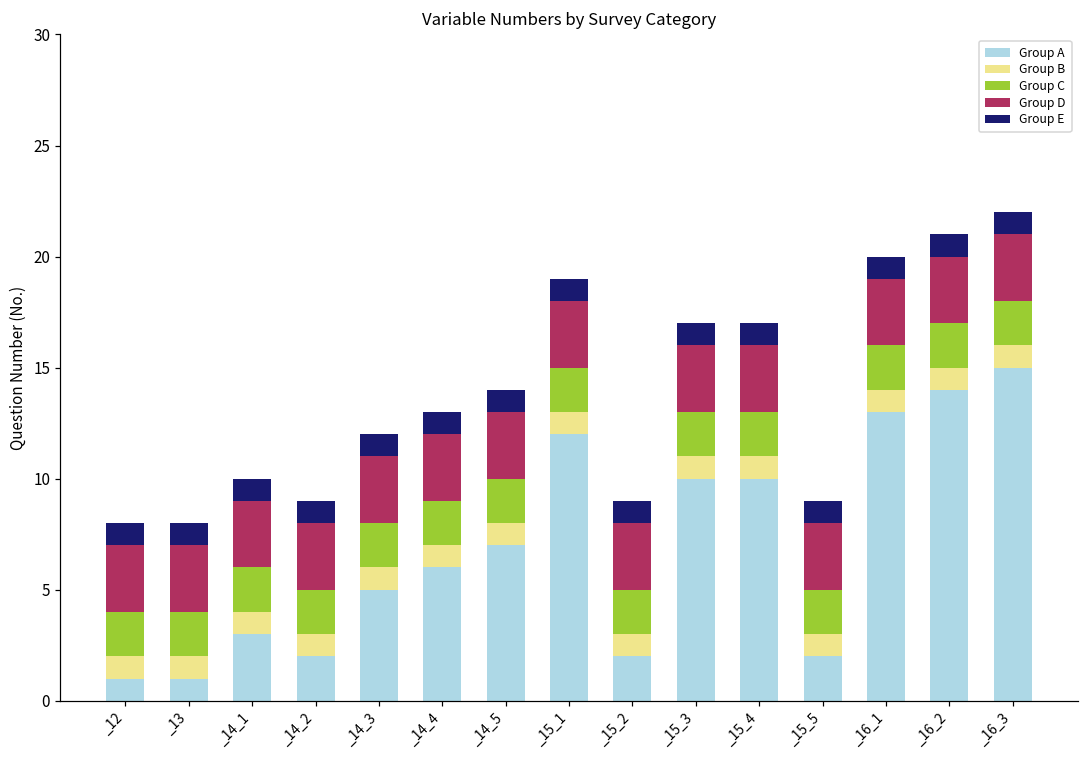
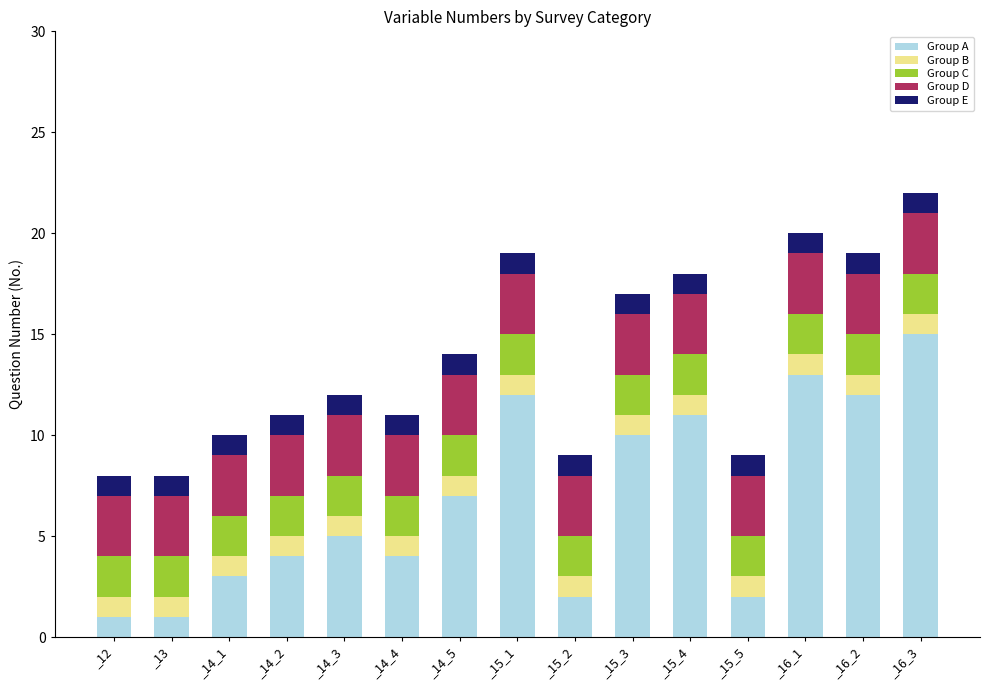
  {
    "Group A": {
      "_12": 1,
      "_13": 1,
      "_14_1": 3,
-     "_14_2": 2,
+     "_14_2": 4,
      "_14_3": 5,
-     "_14_4": 6,
+     "_14_4": 4,
      "_14_5": 7,
      "_15_1": 12,
      "_15_2": 2,
      "_15_3": 10,
-     "_15_4": 10,
+     "_15_4": 11,
      "_15_5": 2,
      "_16_1": 13,
-     "_16_2": 14,
+     "_16_2": 12,
      "_16_3": 15
    },
    "Group B": {
      "_12": 1,
      "_13": 1,
      "_14_1": 1,
      "_14_2": 1,
      "_14_3": 1,
      "_14_4": 1,
      "_14_5": 1,
      "_15_1": 1,
      "_15_2": 1,
      "_15_3": 1,
      "_15_4": 1,
      "_15_5": 1,
      "_16_1": 1,
      "_16_2": 1,
      "_16_3": 1
    },
    "Group C": {
      "_12": 2,
      "_13": 2,
      "_14_1": 2,
      "_14_2": 2,
      "_14_3": 2,
      "_14_4": 2,
      "_14_5": 2,
      "_15_1": 2,
      "_15_2": 2,
      "_15_3": 2,
      "_15_4": 2,
      "_15_5": 2,
      "_16_1": 2,
      "_16_2": 2,
      "_16_3": 2
    },
    "Group D": {
      "_12": 3,
      "_13": 3,
      "_14_1": 3,
      "_14_2": 3,
      "_14_3": 3,
      "_14_4": 3,
      "_14_5": 3,
      "_15_1": 3,
      "_15_2": 3,
      "_15_3": 3,
      "_15_4": 3,
      "_15_5": 3,
      "_16_1": 3,
      "_16_2": 3,
      "_16_3": 3
    },
    "Group E": {
      "_12": 1,
      "_13": 1,
      "_14_1": 1,
      "_14_2": 1,
      "_14_3": 1,
      "_14_4": 1,
      "_14_5": 1,
      "_15_1": 1,
      "_15_2": 1,
      "_15_3": 1,
      "_15_4": 1,
      "_15_5": 1,
      "_16_1": 1,
      "_16_2": 1,
      "_16_3": 1
    }
  }
